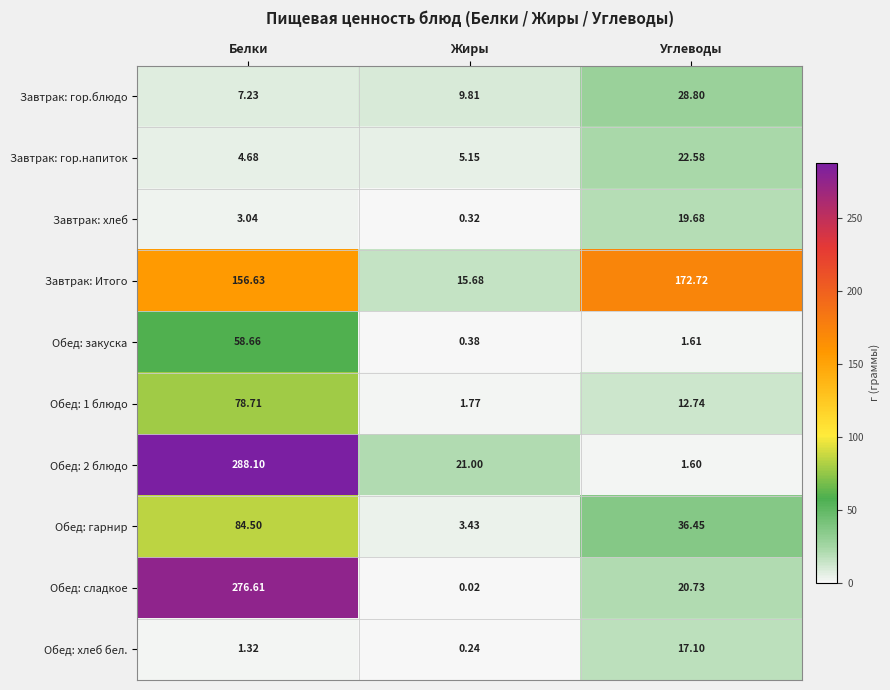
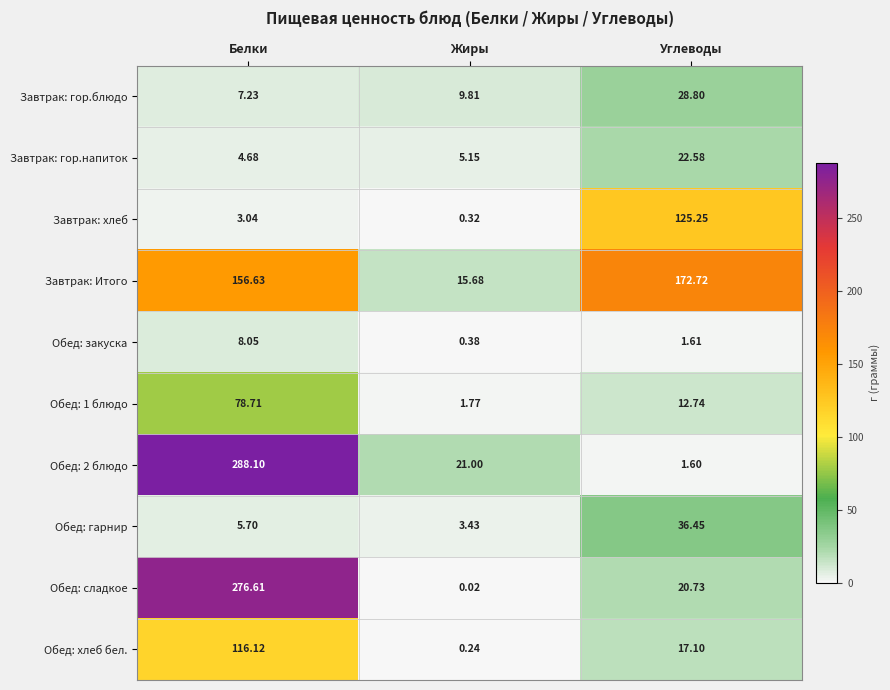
  {
    "Завтрак: гор.блюдо": {
      "Белки": 7.23,
      "Жиры": 9.81,
      "Углеводы": 28.80
    },
    "Завтрак: гор.напиток": {
      "Белки": 4.68,
      "Жиры": 5.15,
      "Углеводы": 22.58
    },
    "Завтрак: хлеб": {
      "Белки": 3.04,
      "Жиры": 0.32,
-     "Углеводы": 19.68
+     "Углеводы": 125.25
    },
    "Завтрак: Итого": {
      "Белки": 156.63,
      "Жиры": 15.68,
      "Углеводы": 172.72
    },
    "Обед: закуска": {
-     "Белки": 58.66,
+     "Белки": 8.05,
      "Жиры": 0.38,
      "Углеводы": 1.61
    },
    "Обед: 1 блюдо": {
      "Белки": 78.71,
      "Жиры": 1.77,
      "Углеводы": 12.74
    },
    "Обед: 2 блюдо": {
      "Белки": 288.10,
      "Жиры": 21.00,
      "Углеводы": 1.60
    },
    "Обед: гарнир": {
-     "Белки": 84.50,
+     "Белки": 5.70,
      "Жиры": 3.43,
      "Углеводы": 36.45
    },
    "Обед: сладкое": {
      "Белки": 276.61,
      "Жиры": 0.02,
      "Углеводы": 20.73
    },
    "Обед: хлеб бел.": {
-     "Белки": 1.32,
+     "Белки": 116.12,
      "Жиры": 0.24,
      "Углеводы": 17.10
    }
  }
